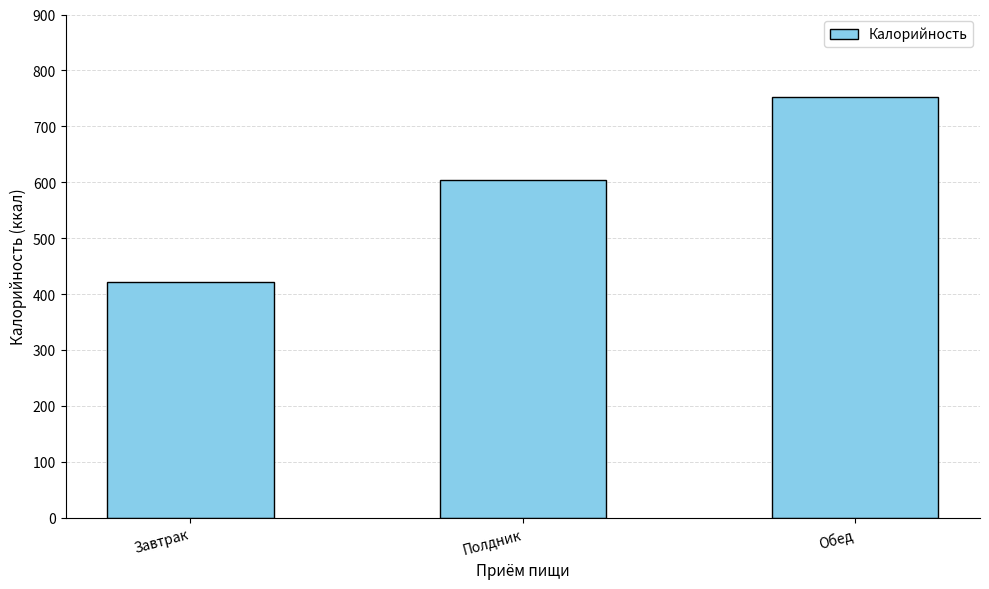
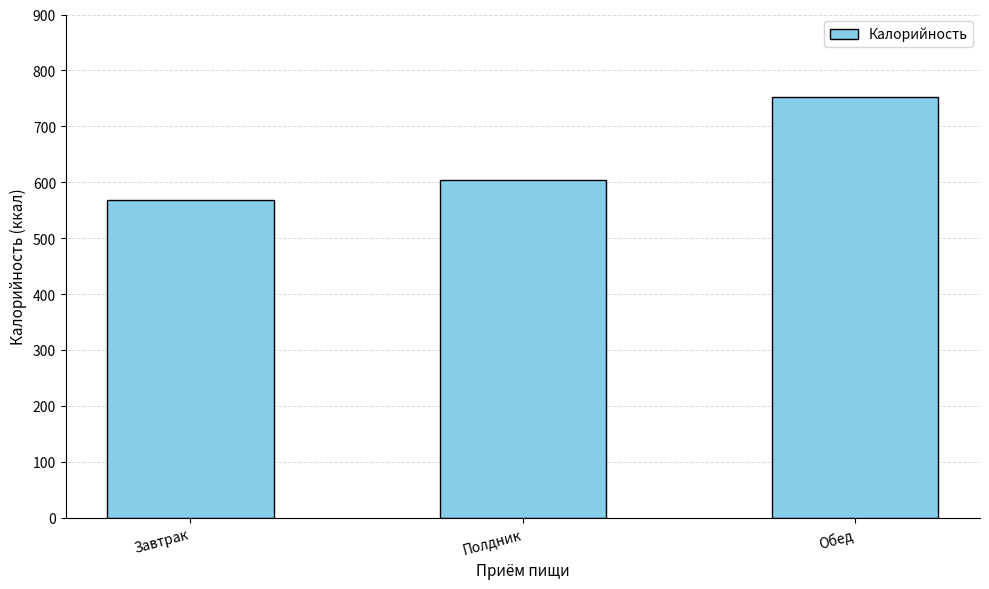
  {
-   "Завтрак": 420,
+   "Завтрак": 570,
    "Полдник": 600,
    "Обед": 750
  }
